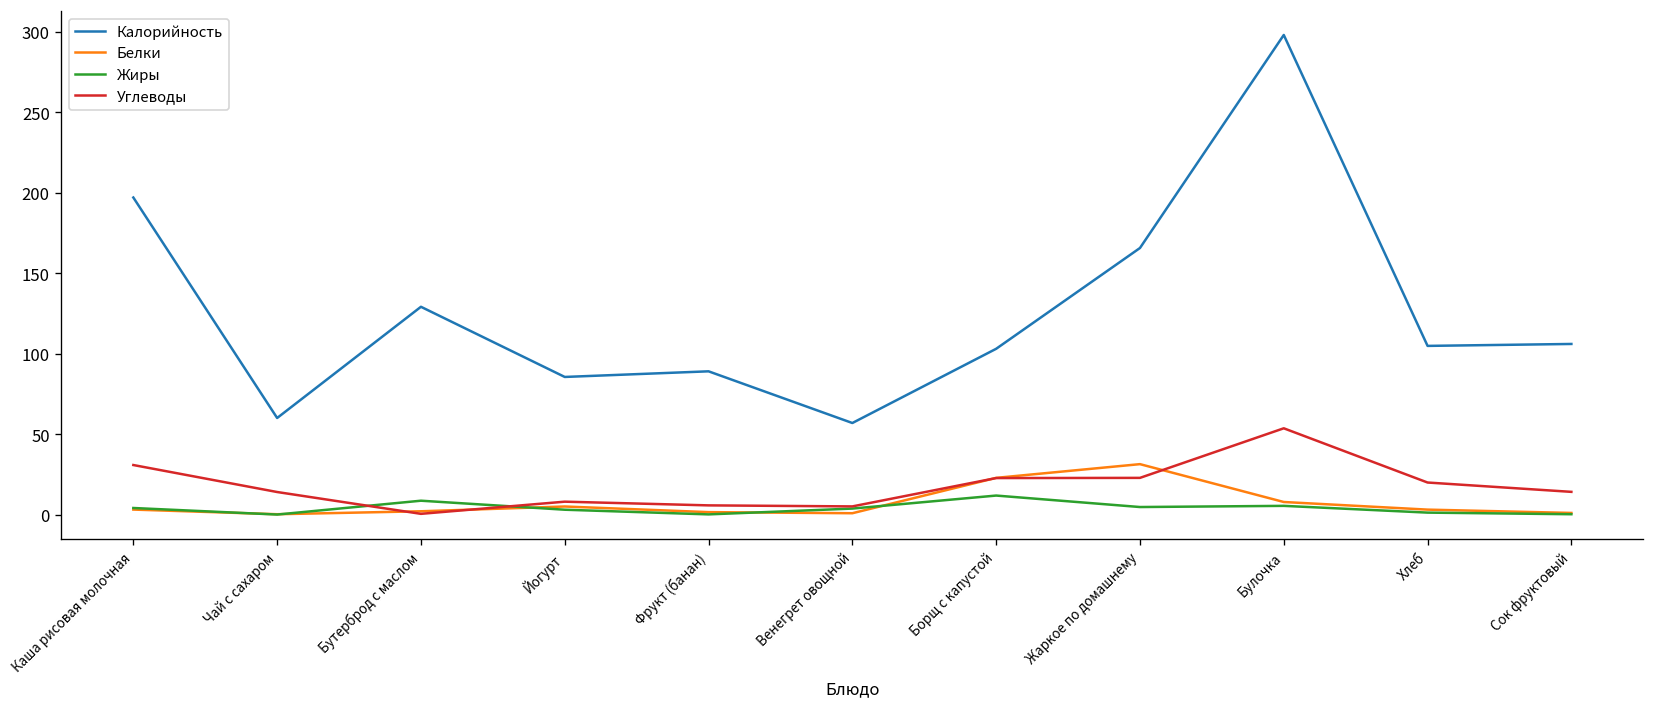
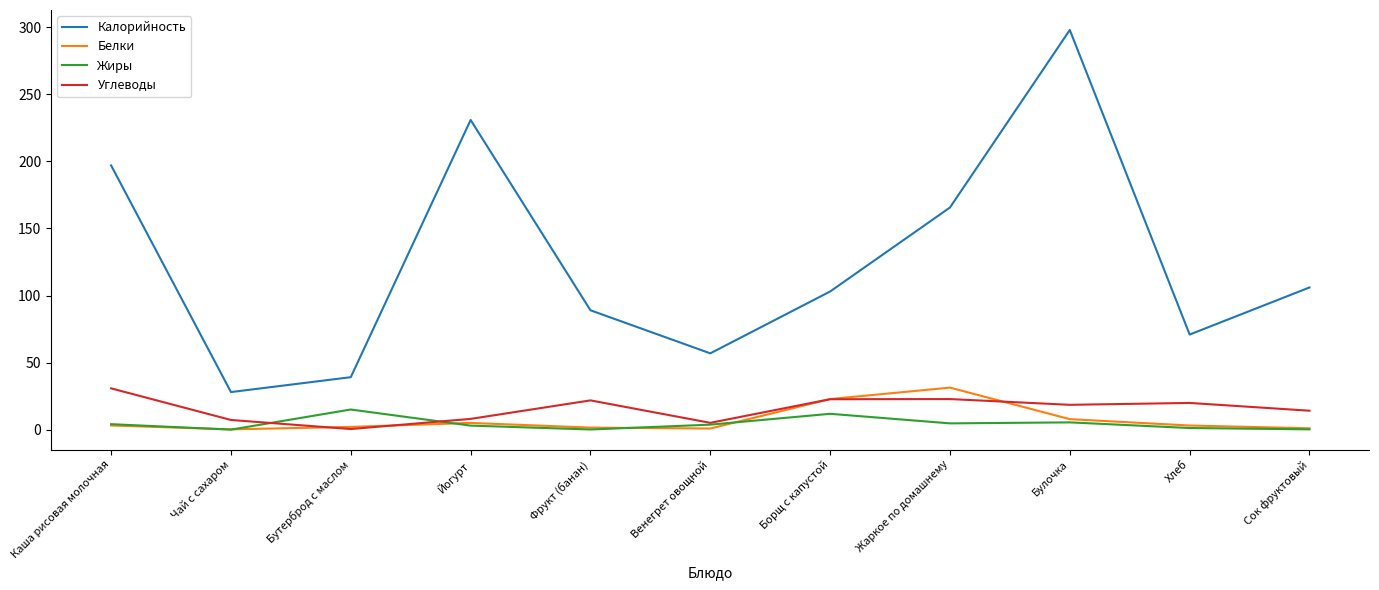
  {
    "Калорийность": {
      "Каша рисовая молочная": 197,
-     "Чай с сахаром": 60,
-     "Бутерброд с маслом": 129,
-     "Йогурт": 86,
+     "Чай с сахаром": 28,
+     "Бутерброд с маслом": 39,
+     "Йогурт": 231,
      "Фрукт (банан)": 89,
      "Венегрет овощной": 57,
      "Борщ с капустой": 103,
      "Жаркое по домашнему": 166,
      "Булочка": 298,
-     "Хлеб": 105,
+     "Хлеб": 71,
      "Сок фруктовый": 106
    },
    "Белки": {
      "Йогурт": 5,
      "Венегрет овощной": 1,
      "Жаркое по домашнему": 31,
      "Булочка": 8
    },
    "Жиры": {
-     "Бутерброд с маслом": 9,
+     "Бутерброд с маслом": 15,
      "Йогурт": 3,
      "Борщ с капустой": 12,
      "Жаркое по домашнему": 5,
      "Булочка": 5
    },
    "Углеводы": {
      "Каша рисовая молочная": 31,
-     "Чай с сахаром": 14,
+     "Чай с сахаром": 7,
      "Йогурт": 8,
-     "Фрукт (банан)": 6,
+     "Фрукт (банан)": 22,
      "Жаркое по домашнему": 23,
-     "Булочка": 54,
+     "Булочка": 19,
      "Хлеб": 20,
      "Сок фруктовый": 14
    }
  }
